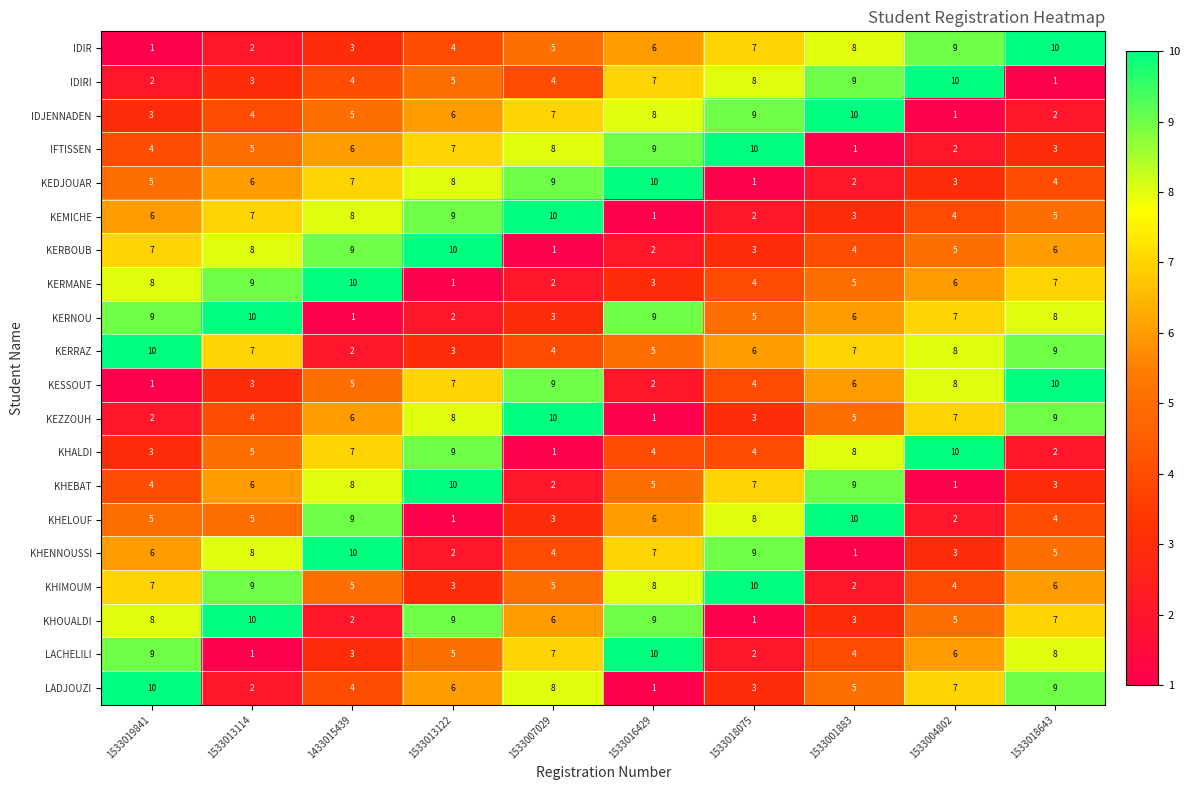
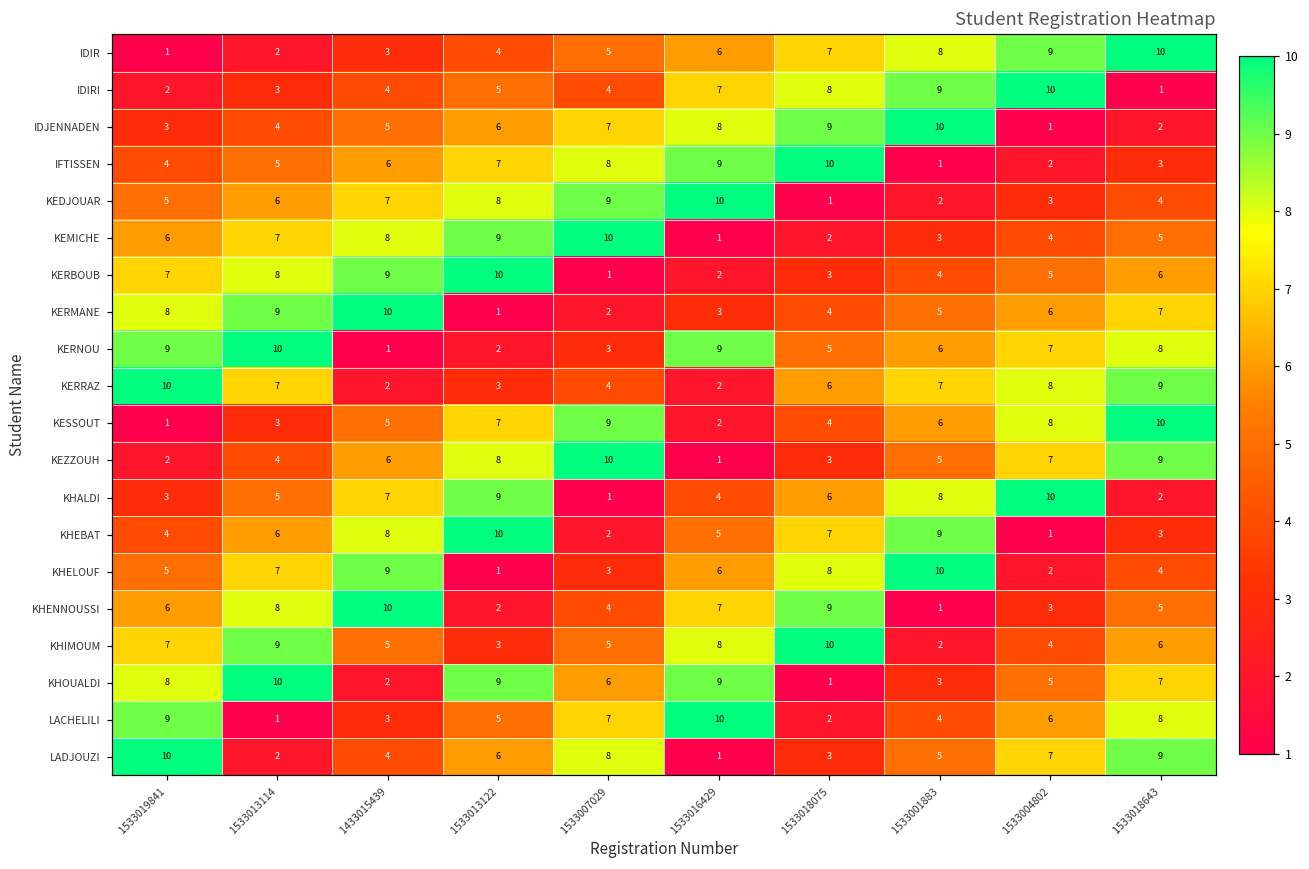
  {
    "IDIR": {
      "1533019841": 1,
      "1533013114": 2,
      "1433015439": 3,
      "1533013122": 4,
      "1533007029": 5,
      "1533016429": 6,
      "1533018075": 7,
      "1533001883": 8,
      "1533004802": 9,
      "1533018643": 10
    },
    "IDIRI": {
      "1533019841": 2,
      "1533013114": 3,
      "1433015439": 4,
      "1533013122": 5,
      "1533007029": 4,
      "1533016429": 7,
      "1533018075": 8,
      "1533001883": 9,
      "1533004802": 10,
      "1533018643": 1
    },
    "IDJENNADEN": {
      "1533019841": 3,
      "1533013114": 4,
      "1433015439": 5,
      "1533013122": 6,
      "1533007029": 7,
      "1533016429": 8,
      "1533018075": 9,
      "1533001883": 10,
      "1533004802": 1,
      "1533018643": 2
    },
    "IFTISSEN": {
      "1533019841": 4,
      "1533013114": 5,
      "1433015439": 6,
      "1533013122": 7,
      "1533007029": 8,
      "1533016429": 9,
      "1533018075": 10,
      "1533001883": 1,
      "1533004802": 2,
      "1533018643": 3
    },
    "KEDJOUAR": {
      "1533019841": 5,
      "1533013114": 6,
      "1433015439": 7,
      "1533013122": 8,
      "1533007029": 9,
      "1533016429": 10,
      "1533018075": 1,
      "1533001883": 2,
      "1533004802": 3,
      "1533018643": 4
    },
    "KEMICHE": {
      "1533019841": 6,
      "1533013114": 7,
      "1433015439": 8,
      "1533013122": 9,
      "1533007029": 10,
      "1533016429": 1,
      "1533018075": 2,
      "1533001883": 3,
      "1533004802": 4,
      "1533018643": 5
    },
    "KERBOUB": {
      "1533019841": 7,
      "1533013114": 8,
      "1433015439": 9,
      "1533013122": 10,
      "1533007029": 1,
      "1533016429": 2,
      "1533018075": 3,
      "1533001883": 4,
      "1533004802": 5,
      "1533018643": 6
    },
    "KERMANE": {
      "1533019841": 8,
      "1533013114": 9,
      "1433015439": 10,
      "1533013122": 1,
      "1533007029": 2,
      "1533016429": 3,
      "1533018075": 4,
      "1533001883": 5,
      "1533004802": 6,
      "1533018643": 7
    },
    "KERNOU": {
      "1533019841": 9,
      "1533013114": 10,
      "1433015439": 1,
      "1533013122": 2,
      "1533007029": 3,
      "1533016429": 9,
      "1533018075": 5,
      "1533001883": 6,
      "1533004802": 7,
      "1533018643": 8
    },
    "KERRAZ": {
      "1533019841": 10,
      "1533013114": 7,
      "1433015439": 2,
      "1533013122": 3,
      "1533007029": 4,
-     "1533016429": 5,
+     "1533016429": 2,
      "1533018075": 6,
      "1533001883": 7,
      "1533004802": 8,
      "1533018643": 9
    },
    "KESSOUT": {
      "1533019841": 1,
      "1533013114": 3,
      "1433015439": 5,
      "1533013122": 7,
      "1533007029": 9,
      "1533016429": 2,
      "1533018075": 4,
      "1533001883": 6,
      "1533004802": 8,
      "1533018643": 10
    },
    "KEZZOUH": {
      "1533019841": 2,
      "1533013114": 4,
      "1433015439": 6,
      "1533013122": 8,
      "1533007029": 10,
      "1533016429": 1,
      "1533018075": 3,
      "1533001883": 5,
      "1533004802": 7,
      "1533018643": 9
    },
    "KHALDI": {
      "1533019841": 3,
      "1533013114": 5,
      "1433015439": 7,
      "1533013122": 9,
      "1533007029": 1,
      "1533016429": 4,
-     "1533018075": 4,
+     "1533018075": 6,
      "1533001883": 8,
      "1533004802": 10,
      "1533018643": 2
    },
    "KHEBAT": {
      "1533019841": 4,
      "1533013114": 6,
      "1433015439": 8,
      "1533013122": 10,
      "1533007029": 2,
      "1533016429": 5,
      "1533018075": 7,
      "1533001883": 9,
      "1533004802": 1,
      "1533018643": 3
    },
    "KHELOUF": {
      "1533019841": 5,
-     "1533013114": 5,
+     "1533013114": 7,
      "1433015439": 9,
      "1533013122": 1,
      "1533007029": 3,
      "1533016429": 6,
      "1533018075": 8,
      "1533001883": 10,
      "1533004802": 2,
      "1533018643": 4
    },
    "KHENNOUSSI": {
      "1533019841": 6,
      "1533013114": 8,
      "1433015439": 10,
      "1533013122": 2,
      "1533007029": 4,
      "1533016429": 7,
      "1533018075": 9,
      "1533001883": 1,
      "1533004802": 3,
      "1533018643": 5
    },
    "KHIMOUM": {
      "1533019841": 7,
      "1533013114": 9,
      "1433015439": 5,
      "1533013122": 3,
      "1533007029": 5,
      "1533016429": 8,
      "1533018075": 10,
      "1533001883": 2,
      "1533004802": 4,
      "1533018643": 6
    },
    "KHOUALDI": {
      "1533019841": 8,
      "1533013114": 10,
      "1433015439": 2,
      "1533013122": 9,
      "1533007029": 6,
      "1533016429": 9,
      "1533018075": 1,
      "1533001883": 3,
      "1533004802": 5,
      "1533018643": 7
    },
    "LACHELILI": {
      "1533019841": 9,
      "1533013114": 1,
      "1433015439": 3,
      "1533013122": 5,
      "1533007029": 7,
      "1533016429": 10,
      "1533018075": 2,
      "1533001883": 4,
      "1533004802": 6,
      "1533018643": 8
    },
    "LADJOUZI": {
      "1533019841": 10,
      "1533013114": 2,
      "1433015439": 4,
      "1533013122": 6,
      "1533007029": 8,
      "1533016429": 1,
      "1533018075": 3,
      "1533001883": 5,
      "1533004802": 7,
      "1533018643": 9
    }
  }
